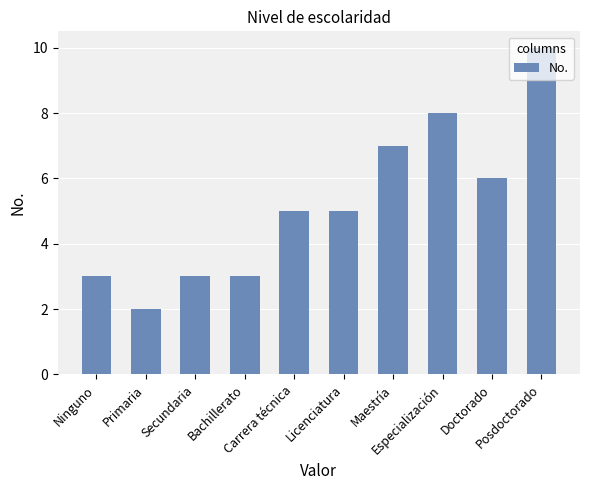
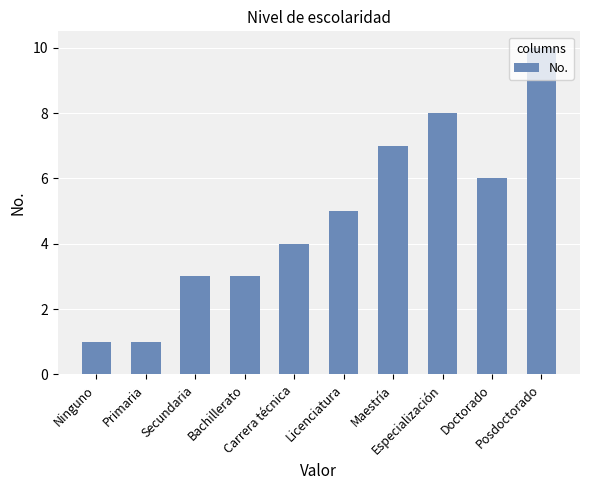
  {
-   "Ninguno": 3,
-   "Primaria": 2,
+   "Ninguno": 1,
+   "Primaria": 1,
    "Secundaria": 3,
    "Bachillerato": 3,
-   "Carrera técnica": 5,
+   "Carrera técnica": 4,
    "Licenciatura": 5,
    "Maestría": 7,
    "Especialización": 8,
    "Doctorado": 6
  }
